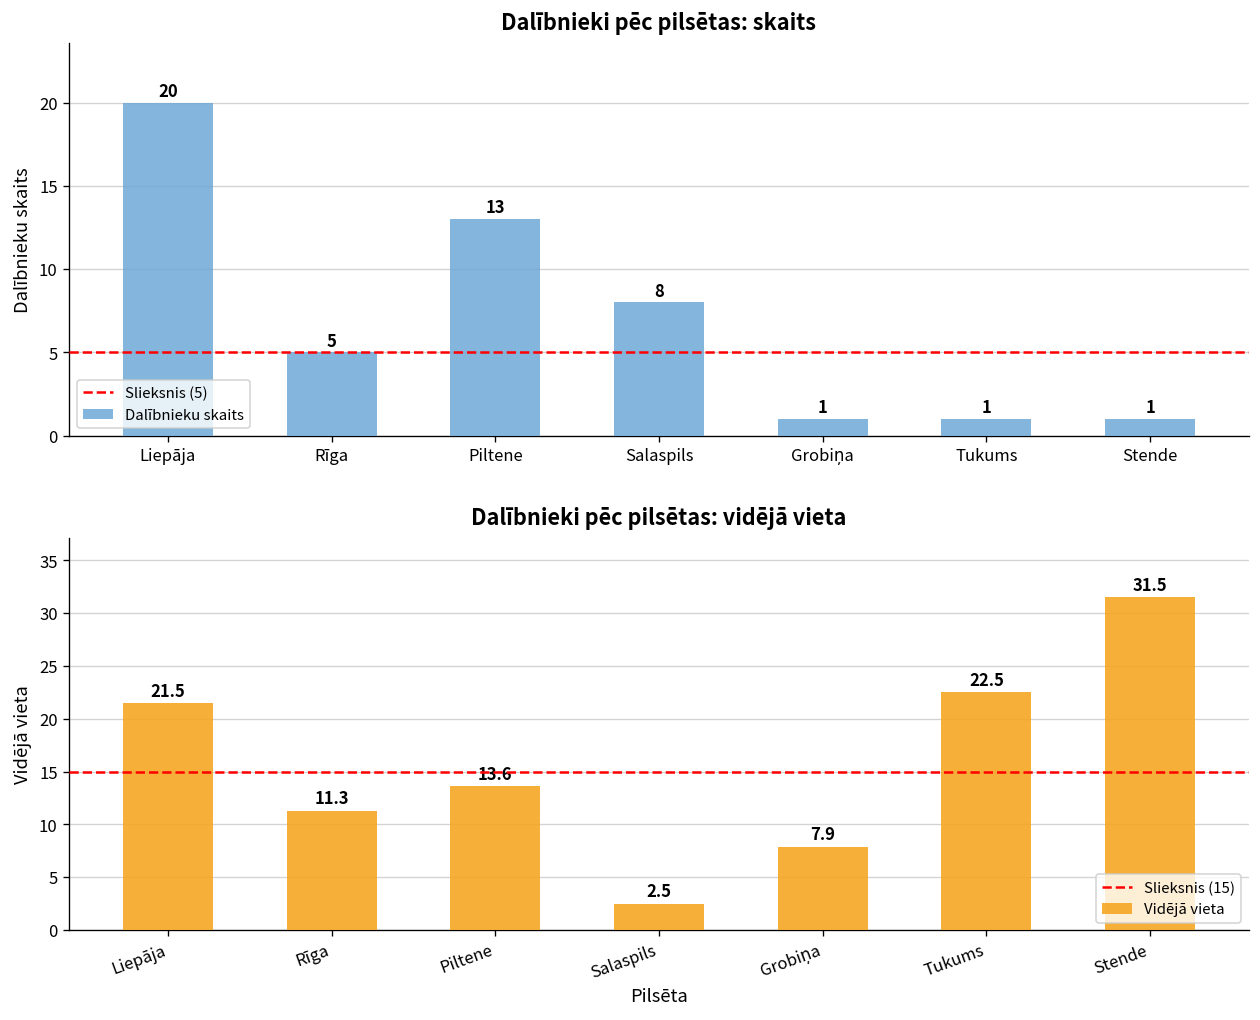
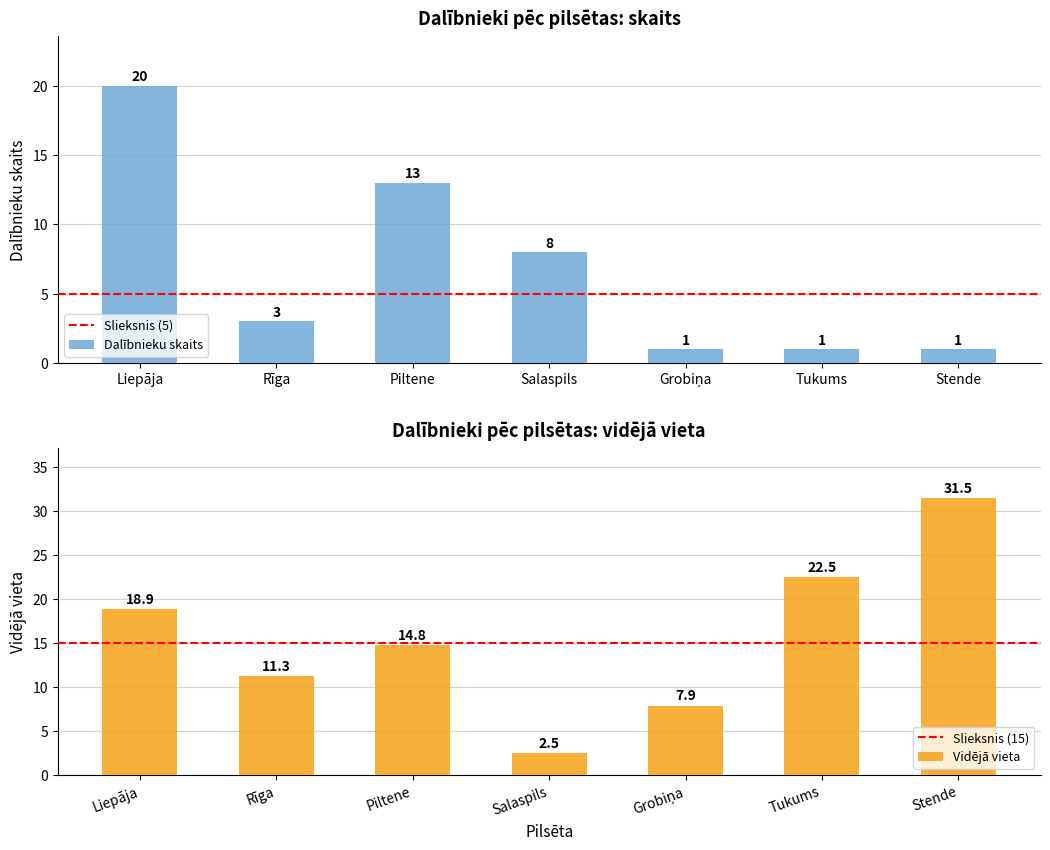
  {
    "Dalībnieki pēc pilsētas: skaits": {
      "Liepāja": 20,
-     "Rīga": 5,
+     "Rīga": 3,
      "Piltene": 13,
      "Salaspils": 8,
      "Grobiņa": 1,
      "Tukums": 1,
      "Stende": 1
    },
    "Dalībnieki pēc pilsētas: vidējā vieta": {
-     "Liepāja": 21.5,
+     "Liepāja": 18.9,
      "Rīga": 11.3,
-     "Piltene": 13.6,
+     "Piltene": 14.8,
      "Salaspils": 2.5,
      "Grobiņa": 7.9,
      "Tukums": 22.5,
      "Stende": 31.5
    }
  }
